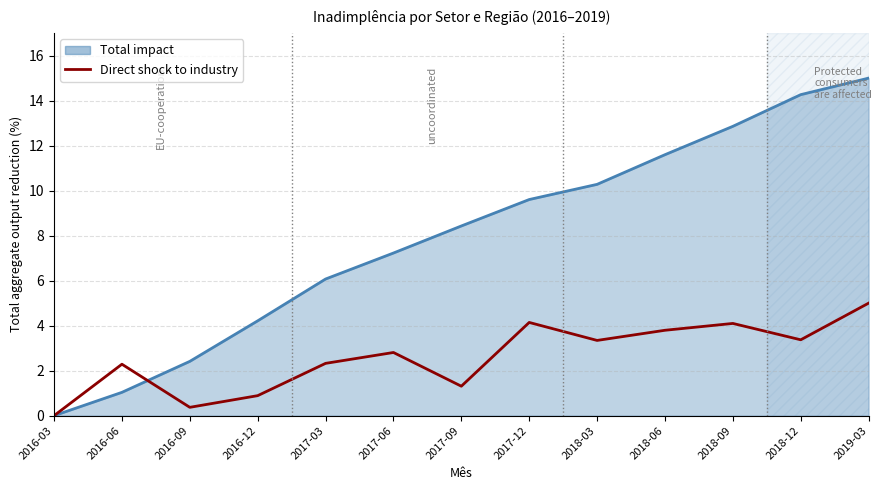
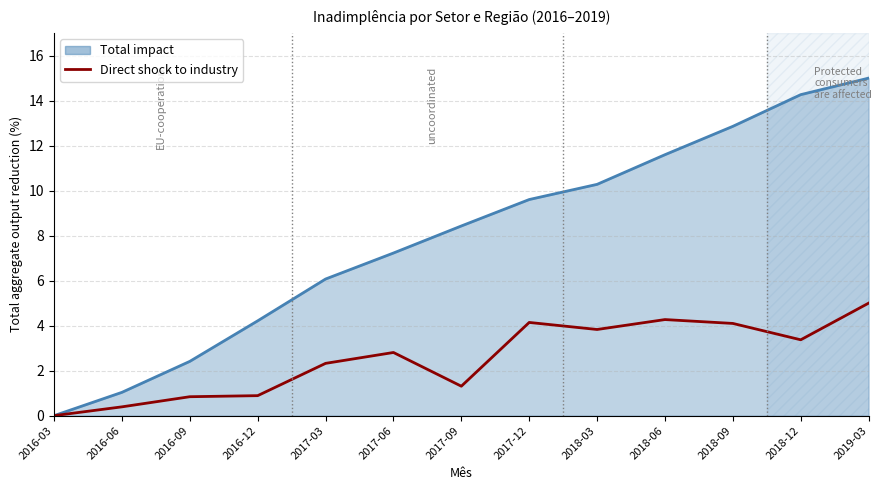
  {
    "Total impact": {
      "2016-06": 1.0,
      "2016-09": 2.4,
      "2016-12": 4.2,
      "2017-03": 6.1,
      "2017-06": 7.2,
      "2017-09": 8.4,
      "2017-12": 9.6,
      "2018-03": 10.3,
      "2018-06": 11.6,
      "2018-09": 12.9,
      "2018-12": 14.3,
      "2019-03": 15.0
    },
    "Direct shock to industry": {
-     "2016-06": 2.3,
-     "2016-09": 0.4,
+     "2016-06": 0.4,
+     "2016-09": 0.8,
      "2016-12": 0.9,
      "2017-03": 2.3,
      "2017-06": 2.8,
      "2017-09": 1.3,
      "2017-12": 4.1,
-     "2018-03": 3.3,
-     "2018-06": 3.8,
+     "2018-03": 3.8,
+     "2018-06": 4.3,
      "2018-09": 4.1,
      "2018-12": 3.4,
      "2019-03": 5.0
    }
  }
